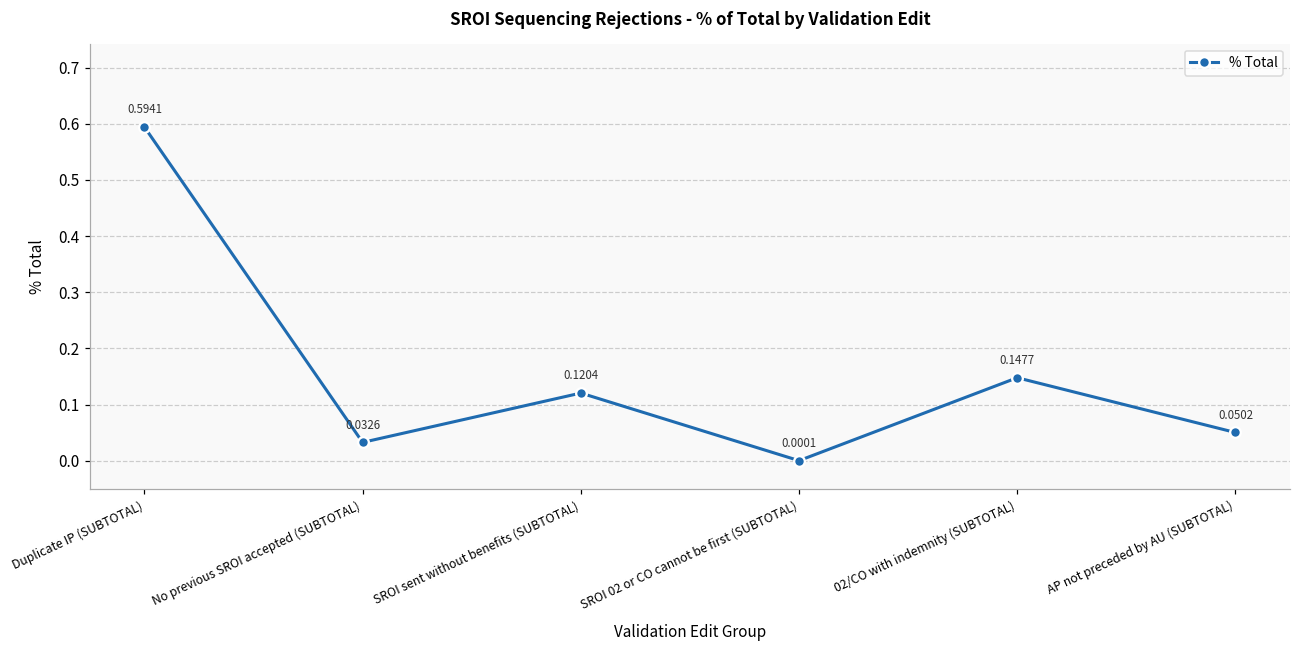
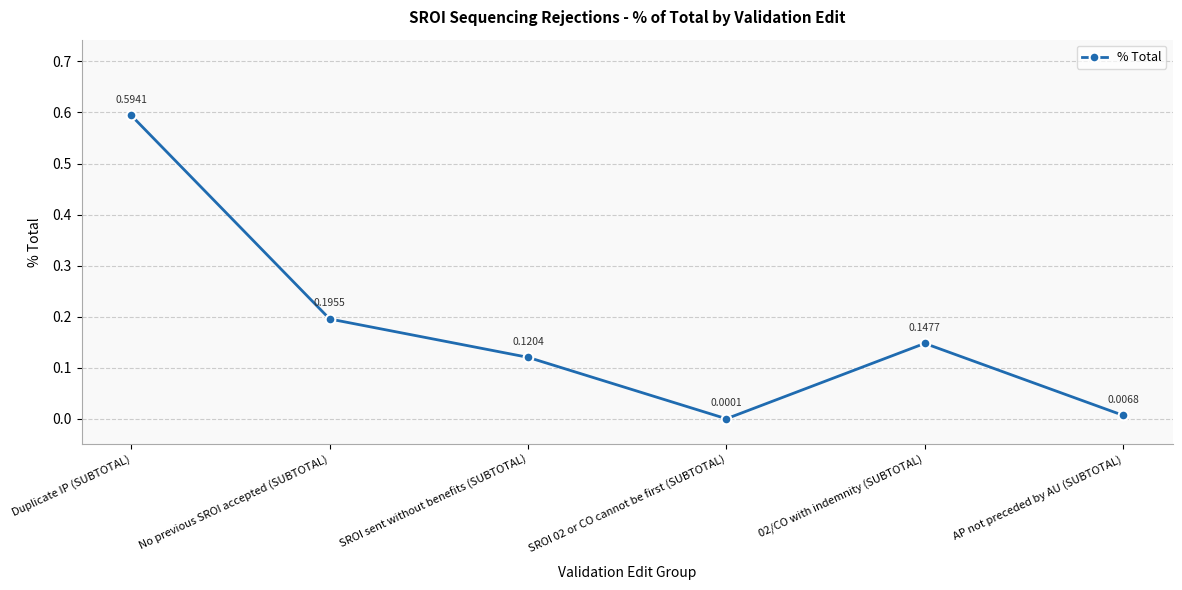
  {
    "Duplicate IP (SUBTOTAL)": 0.5941,
-   "No previous SROI accepted (SUBTOTAL)": 0.0326,
+   "No previous SROI accepted (SUBTOTAL)": 0.1955,
    "SROI sent without benefits (SUBTOTAL)": 0.1204,
    "SROI 02 or CO cannot be first (SUBTOTAL)": 0.0001,
    "02/CO with indemnity (SUBTOTAL)": 0.1477,
-   "AP not preceded by AU (SUBTOTAL)": 0.0502
+   "AP not preceded by AU (SUBTOTAL)": 0.0068
  }
